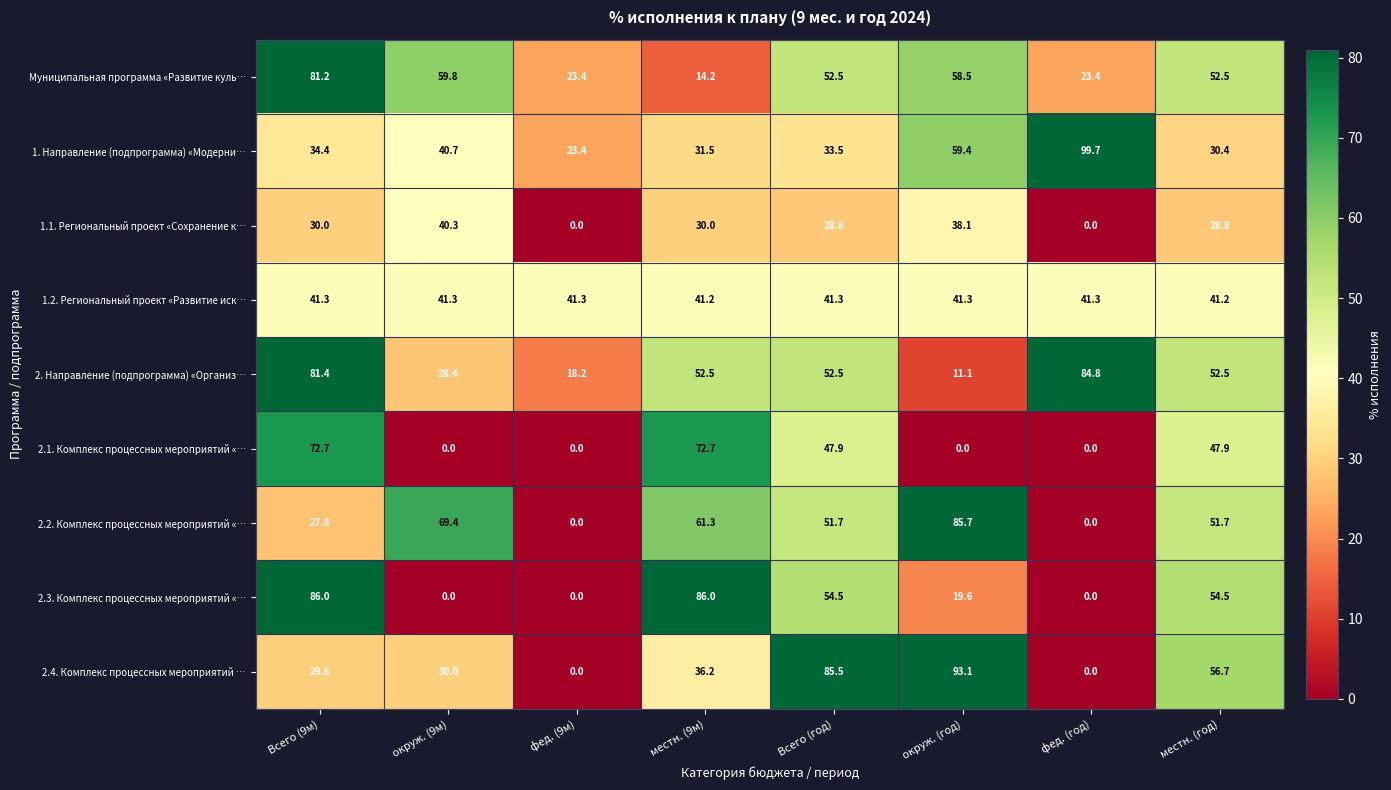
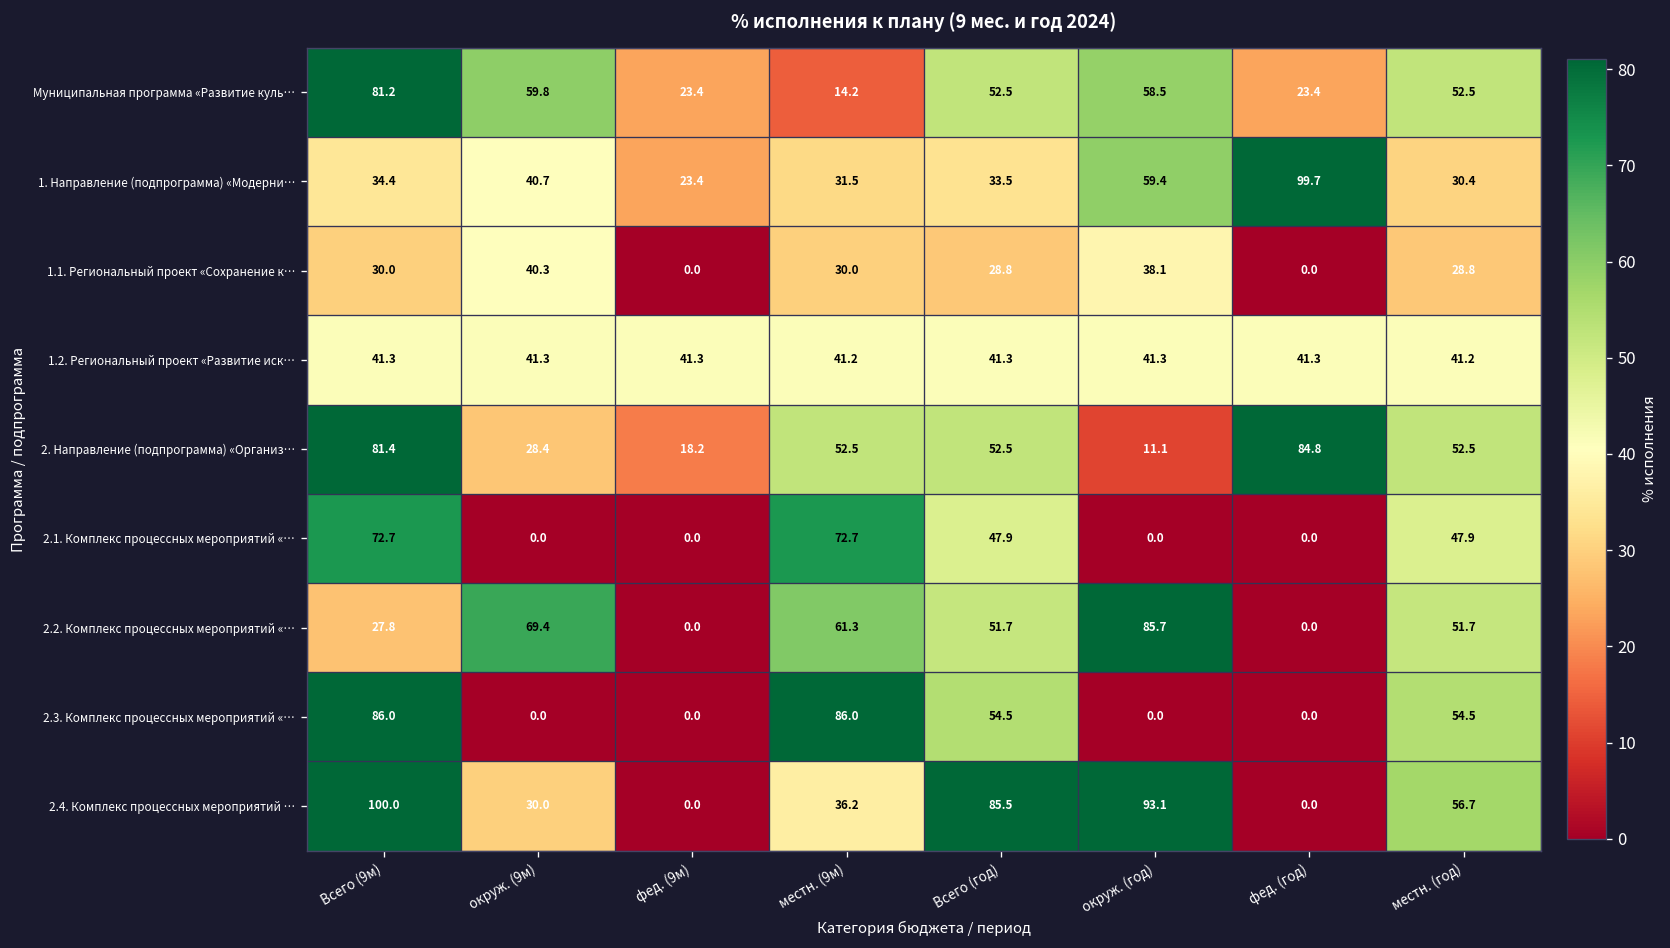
  {
    "Муниципальная программа «Развитие куль…": {
      "Всего (9м)": 81.2,
      "окруж. (9м)": 59.8,
      "фед. (9м)": 23.4,
      "местн. (9м)": 14.2,
      "Всего (год)": 52.5,
      "окруж. (год)": 58.5,
      "фед. (год)": 23.4,
      "местн. (год)": 52.5
    },
    "1. Направление (подпрограмма) «Модерни…": {
      "Всего (9м)": 34.4,
      "окруж. (9м)": 40.7,
      "фед. (9м)": 23.4,
      "местн. (9м)": 31.5,
      "Всего (год)": 33.5,
      "окруж. (год)": 59.4,
      "фед. (год)": 99.7,
      "местн. (год)": 30.4
    },
    "1.1. Региональный проект «Сохранение к…": {
      "Всего (9м)": 30.0,
      "окруж. (9м)": 40.3,
      "фед. (9м)": 0.0,
      "местн. (9м)": 30.0,
      "Всего (год)": 28.8,
      "окруж. (год)": 38.1,
      "фед. (год)": 0.0,
      "местн. (год)": 28.8
    },
    "1.2. Региональный проект «Развитие иск…": {
      "Всего (9м)": 41.3,
      "окруж. (9м)": 41.3,
      "фед. (9м)": 41.3,
      "местн. (9м)": 41.2,
      "Всего (год)": 41.3,
      "окруж. (год)": 41.3,
      "фед. (год)": 41.3,
      "местн. (год)": 41.2
    },
    "2. Направление (подпрограмма) «Организ…": {
      "Всего (9м)": 81.4,
      "окруж. (9м)": 28.4,
      "фед. (9м)": 18.2,
      "местн. (9м)": 52.5,
      "Всего (год)": 52.5,
      "окруж. (год)": 11.1,
      "фед. (год)": 84.8,
      "местн. (год)": 52.5
    },
    "2.1. Комплекс процессных мероприятий «…": {
      "Всего (9м)": 72.7,
      "окруж. (9м)": 0.0,
      "фед. (9м)": 0.0,
      "местн. (9м)": 72.7,
      "Всего (год)": 47.9,
      "окруж. (год)": 0.0,
      "фед. (год)": 0.0,
      "местн. (год)": 47.9
    },
    "2.2. Комплекс процессных мероприятий «…": {
      "Всего (9м)": 27.8,
      "окруж. (9м)": 69.4,
      "фед. (9м)": 0.0,
      "местн. (9м)": 61.3,
      "Всего (год)": 51.7,
      "окруж. (год)": 85.7,
      "фед. (год)": 0.0,
      "местн. (год)": 51.7
    },
    "2.3. Комплекс процессных мероприятий «…": {
      "Всего (9м)": 86.0,
      "окруж. (9м)": 0.0,
      "фед. (9м)": 0.0,
      "местн. (9м)": 86.0,
      "Всего (год)": 54.5,
-     "окруж. (год)": 19.6,
+     "окруж. (год)": 0.0,
      "фед. (год)": 0.0,
      "местн. (год)": 54.5
    },
    "2.4. Комплекс процессных мероприятий …": {
-     "Всего (9м)": 29.6,
+     "Всего (9м)": 100.0,
      "окруж. (9м)": 30.0,
      "фед. (9м)": 0.0,
      "местн. (9м)": 36.2,
      "Всего (год)": 85.5,
      "окруж. (год)": 93.1,
      "фед. (год)": 0.0,
      "местн. (год)": 56.7
    }
  }
